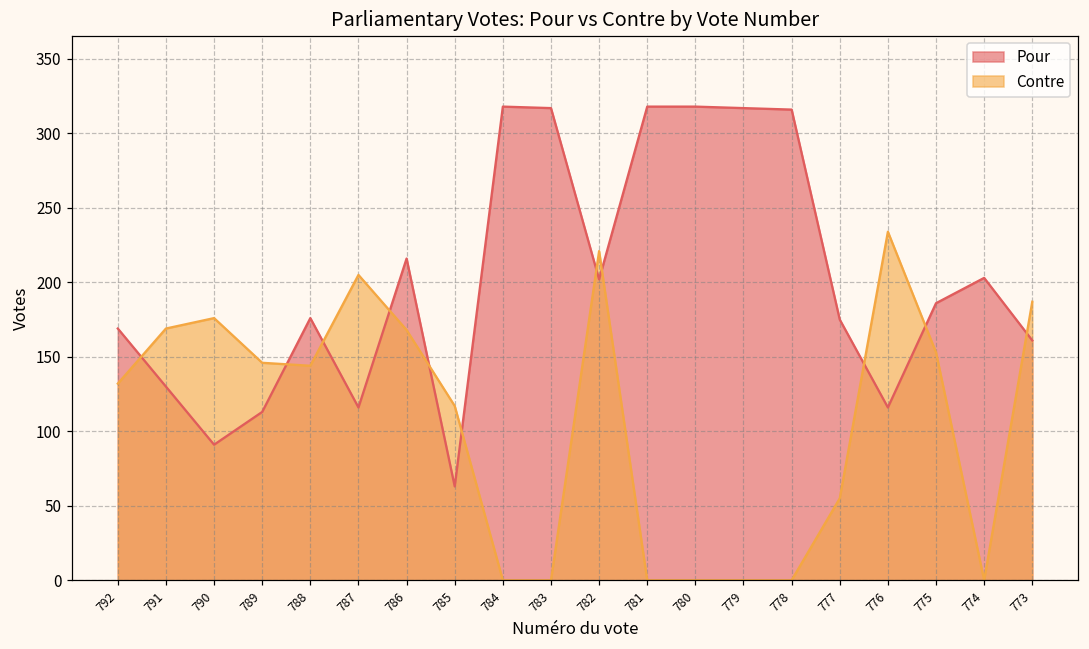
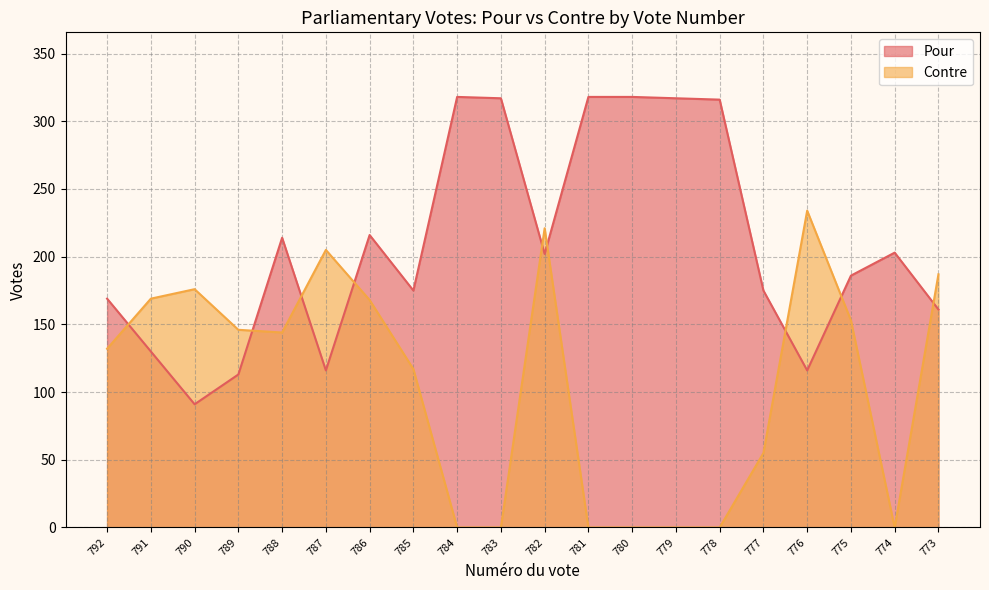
  {
    "Pour": {
      "792": 169,
      "791": 130,
      "790": 91,
      "789": 113,
-     "788": 176,
+     "788": 214,
      "787": 116,
      "786": 216,
-     "785": 63,
+     "785": 175,
      "784": 318,
      "783": 317,
      "782": 202,
      "781": 318,
      "780": 318,
      "779": 317,
      "778": 316,
      "777": 175,
      "776": 116,
      "775": 186,
      "774": 203,
      "773": 161
    },
    "Contre": {
      "792": 132,
      "791": 169,
      "790": 176,
      "789": 146,
      "788": 144,
      "787": 205,
      "786": 168,
      "785": 117,
      "784": 0,
      "783": 0,
      "782": 221,
      "781": 0,
      "780": 0,
      "779": 0,
      "778": 0,
      "777": 55,
      "776": 234,
      "775": 153,
      "774": 0,
      "773": 187
    }
  }
